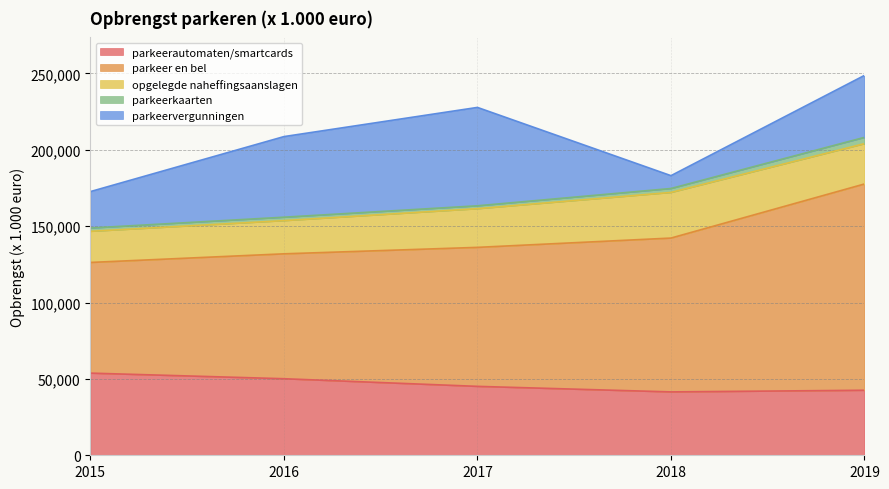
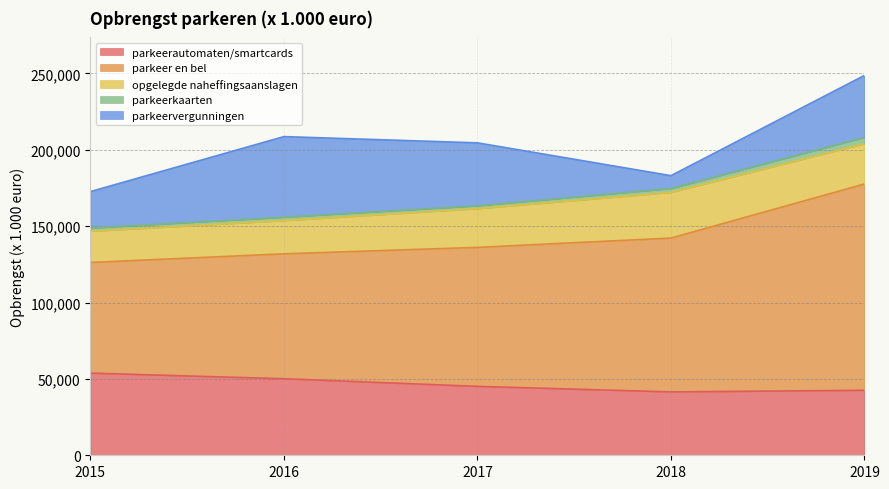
  {
    "parkeerkaarten": {
      "2015": "2,000",
      "2016": "2,000",
      "2017": "2,000",
      "2018": "3,000",
      "2019": "4,000"
    },
    "parkeervergunningen": {
      "2015": "24,000",
      "2016": "53,000",
-     "2017": "64,000",
+     "2017": "41,000",
      "2018": "8,000",
      "2019": "41,000"
    }
  }
